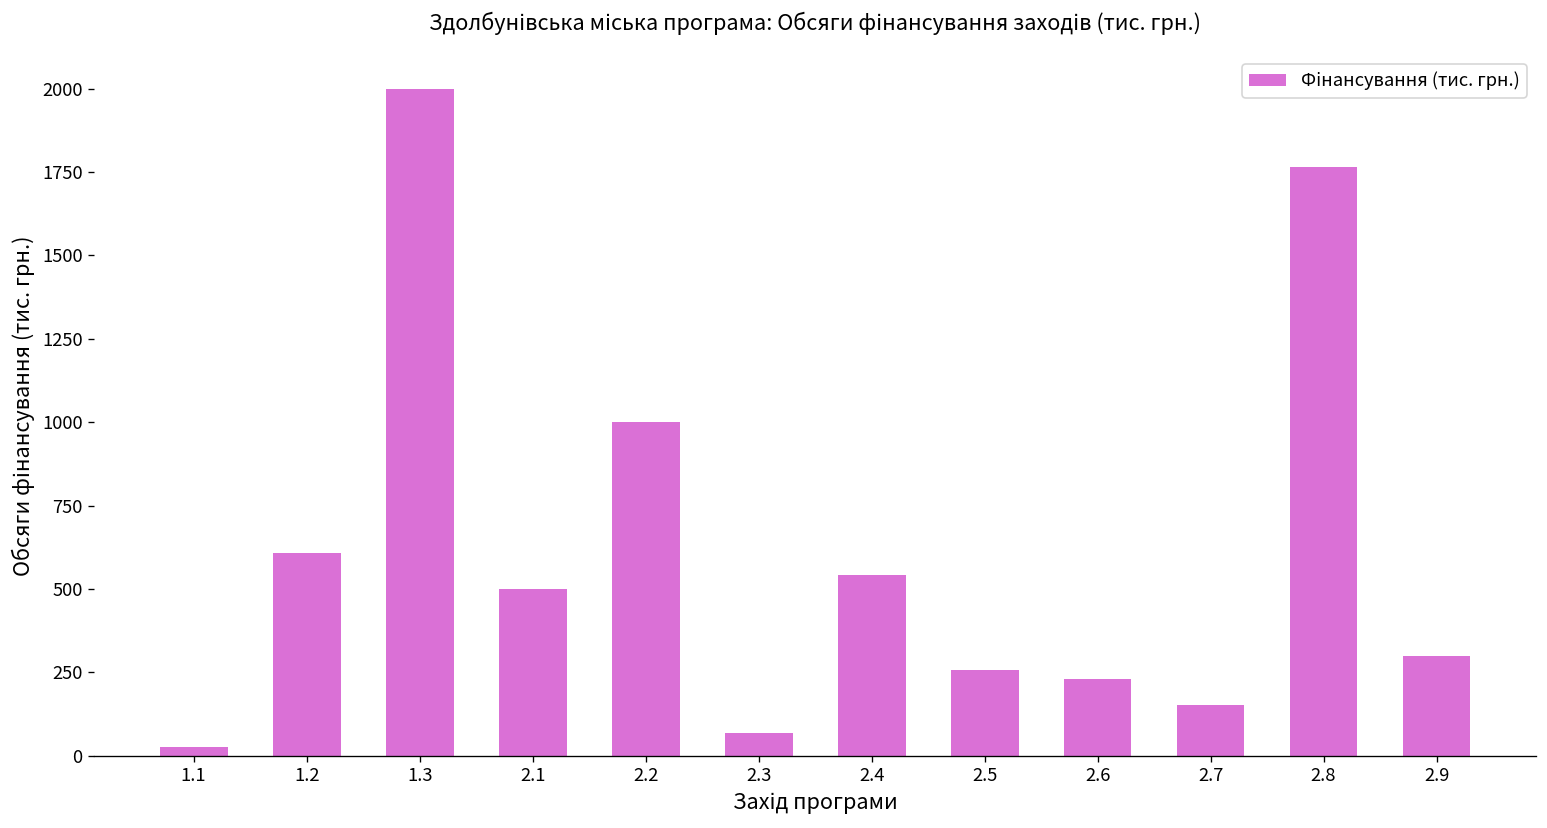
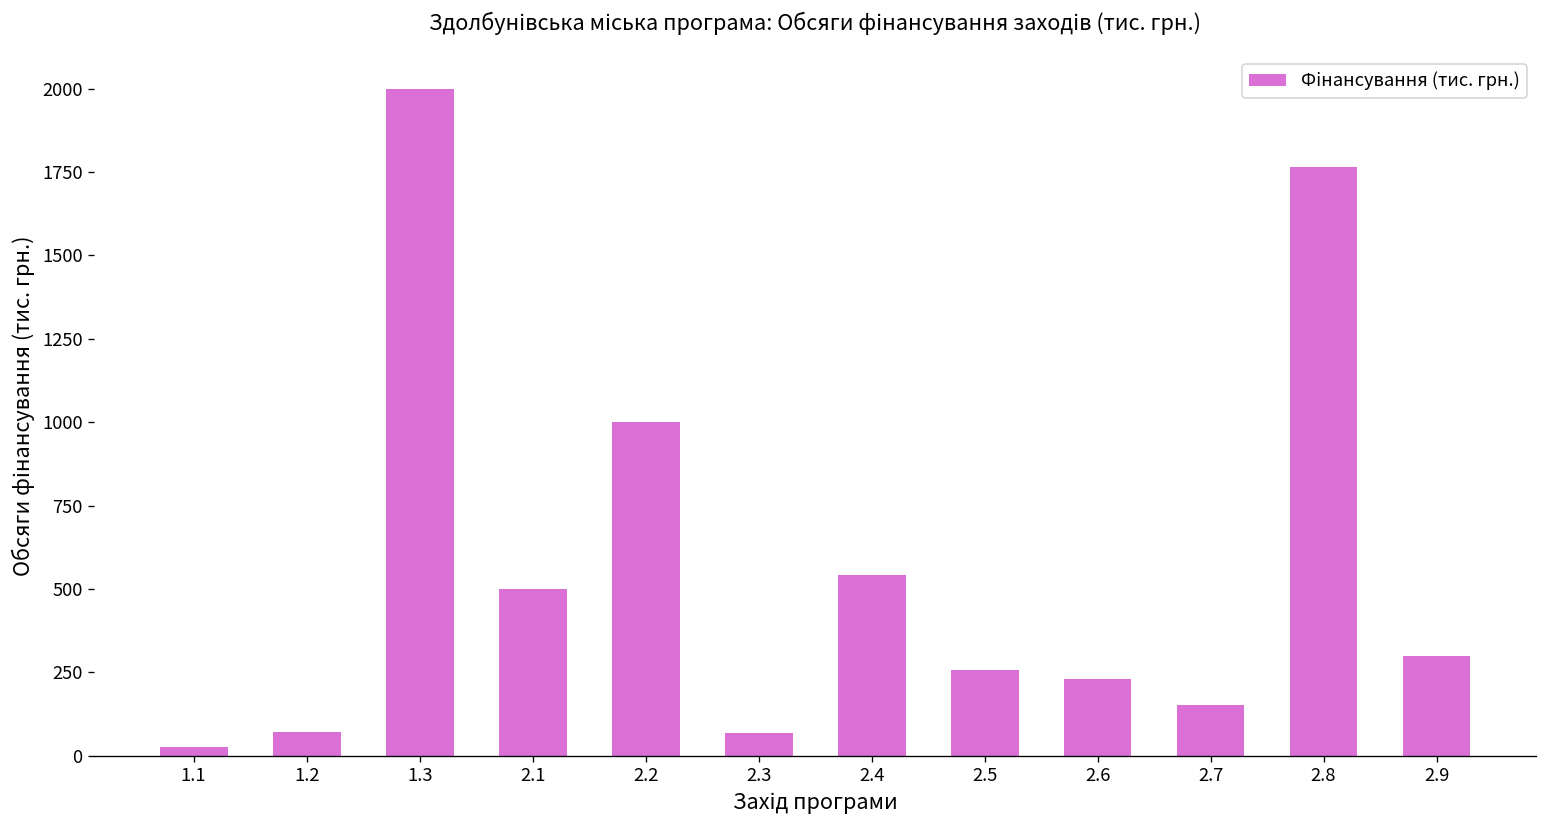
  {
    "1.1": 30,
-   "1.2": 610,
+   "1.2": 70,
    "1.3": 2000,
    "2.1": 500,
    "2.2": 1000,
    "2.3": 70,
    "2.4": 540,
    "2.5": 260,
    "2.6": 230,
    "2.7": 150,
    "2.8": 1770,
    "2.9": 300
  }
